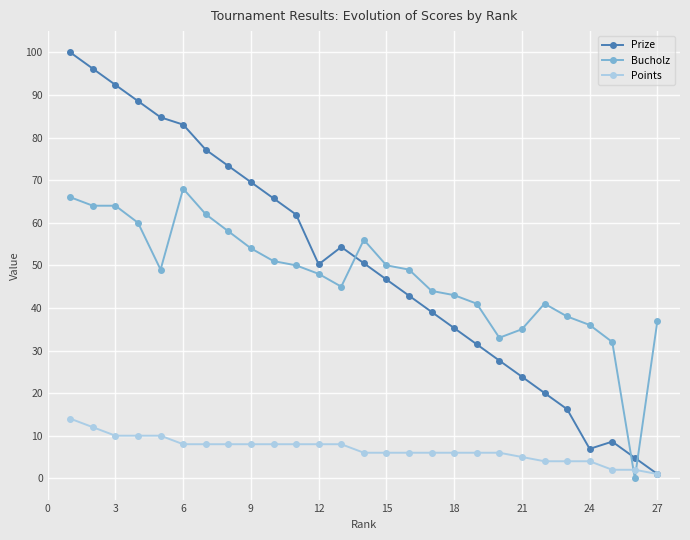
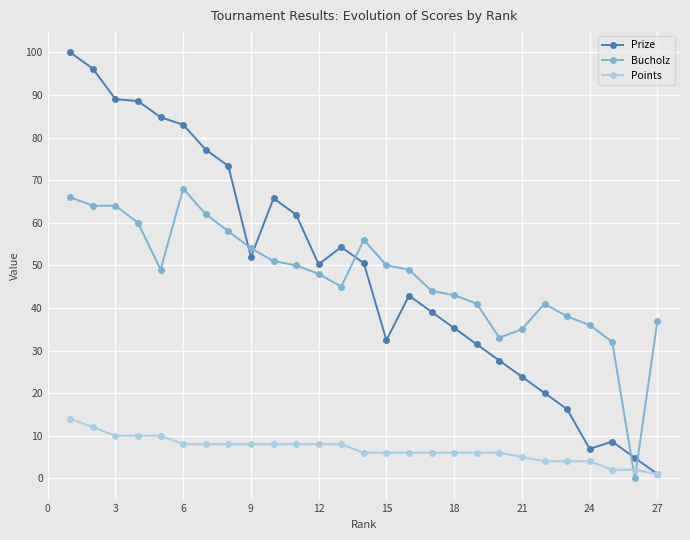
  {
    "Prize": {
-     "3": 92,
+     "3": 89,
      "6": 83,
-     "9": 70,
+     "9": 52,
      "12": 50,
-     "15": 47,
+     "15": 32,
      "18": 35,
      "21": 24,
      "24": 7
    }
  }
